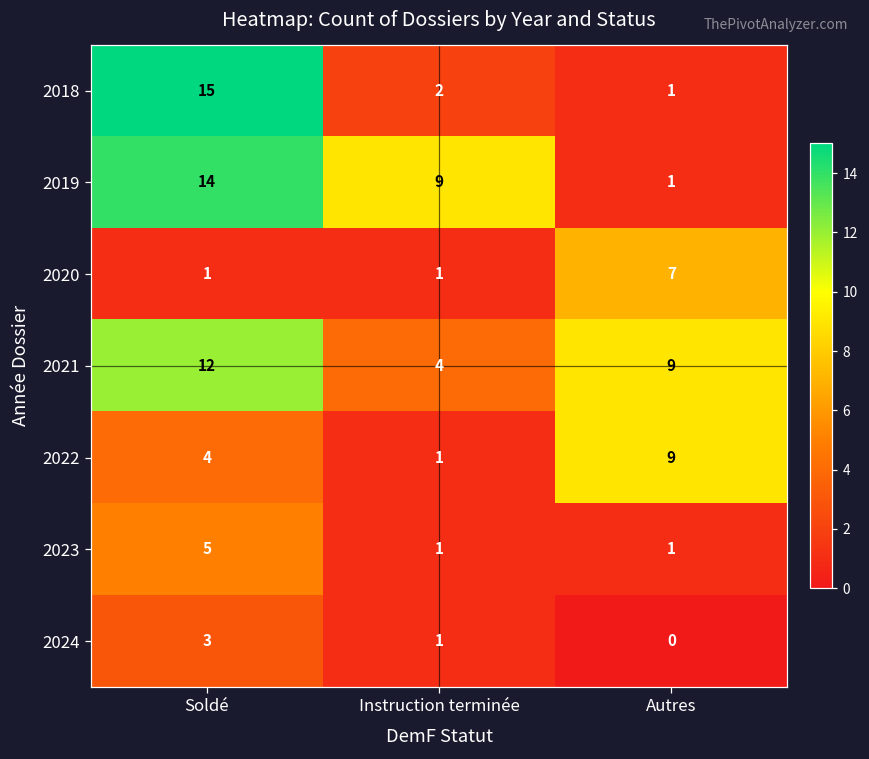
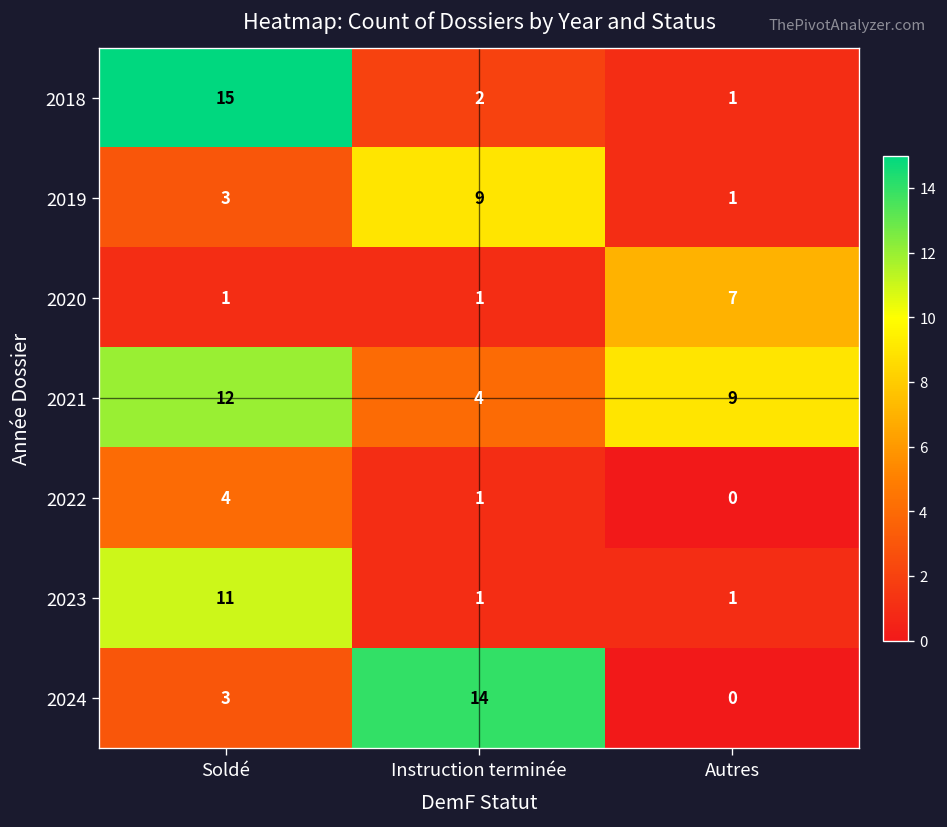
  {
    "2018": {
      "Soldé": 15,
      "Instruction terminée": 2,
      "Autres": 1
    },
    "2019": {
-     "Soldé": 14,
+     "Soldé": 3,
      "Instruction terminée": 9,
      "Autres": 1
    },
    "2020": {
      "Soldé": 1,
      "Instruction terminée": 1,
      "Autres": 7
    },
    "2021": {
      "Soldé": 12,
      "Instruction terminée": 4,
      "Autres": 9
    },
    "2022": {
      "Soldé": 4,
      "Instruction terminée": 1,
-     "Autres": 9
+     "Autres": 0
    },
    "2023": {
-     "Soldé": 5,
+     "Soldé": 11,
      "Instruction terminée": 1,
      "Autres": 1
    },
    "2024": {
      "Soldé": 3,
-     "Instruction terminée": 1,
+     "Instruction terminée": 14,
      "Autres": 0
    }
  }
